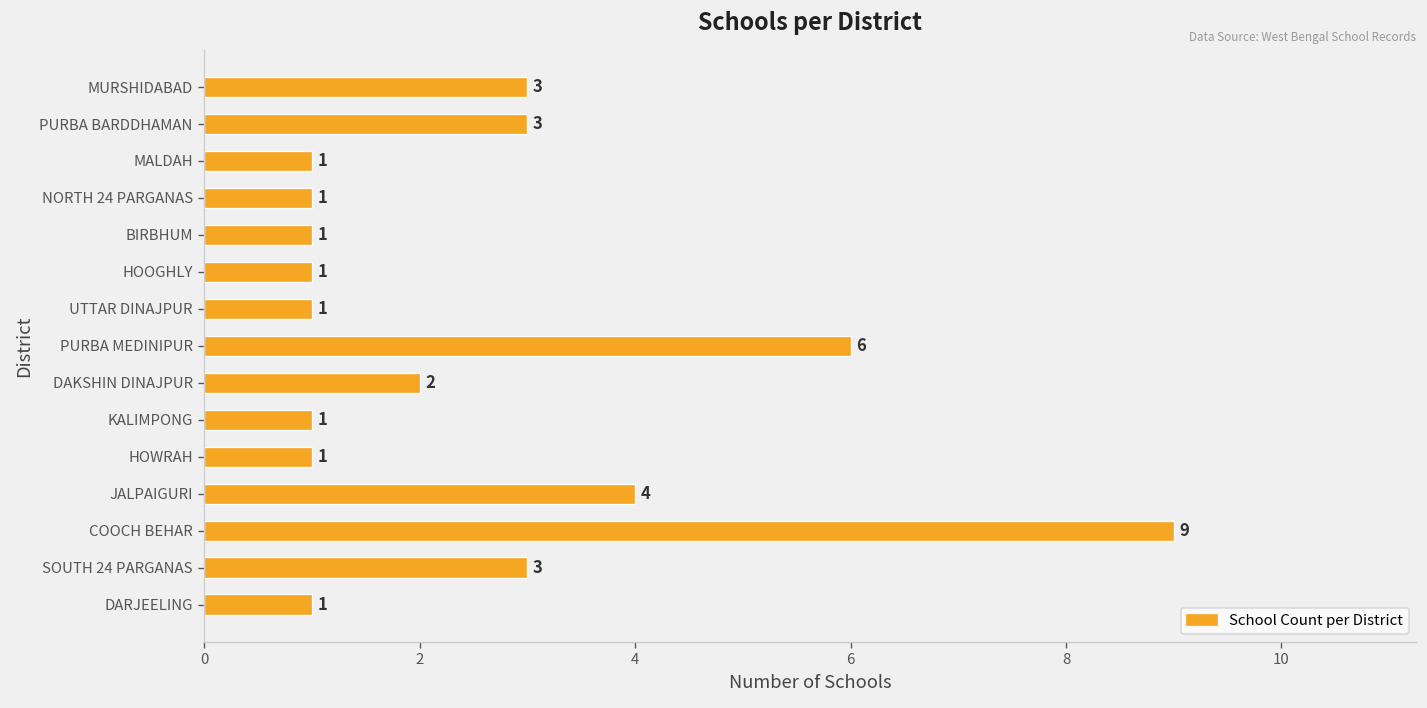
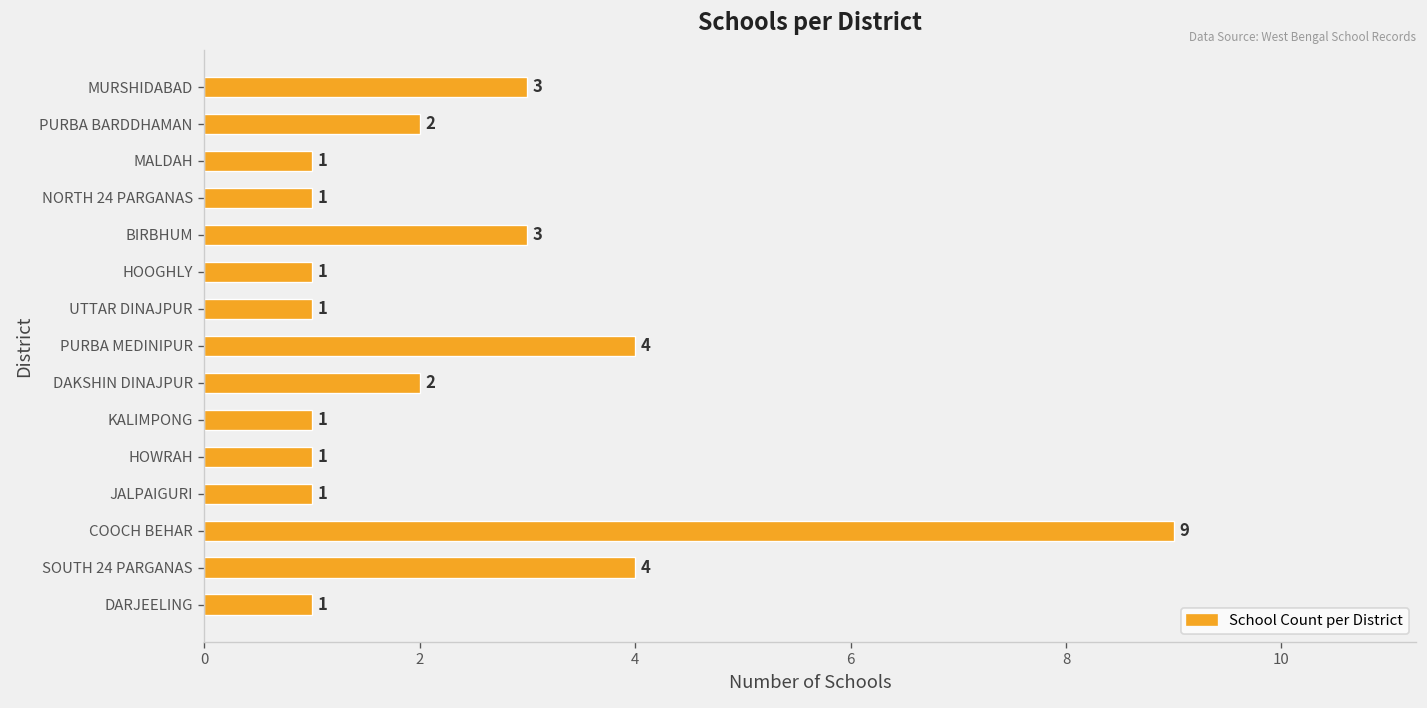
  {
    "MURSHIDABAD": 3,
-   "PURBA BARDDHAMAN": 3,
+   "PURBA BARDDHAMAN": 2,
    "MALDAH": 1,
    "NORTH 24 PARGANAS": 1,
-   "BIRBHUM": 1,
+   "BIRBHUM": 3,
    "HOOGHLY": 1,
    "UTTAR DINAJPUR": 1,
-   "PURBA MEDINIPUR": 6,
+   "PURBA MEDINIPUR": 4,
    "DAKSHIN DINAJPUR": 2,
    "KALIMPONG": 1,
    "HOWRAH": 1,
-   "JALPAIGURI": 4,
+   "JALPAIGURI": 1,
    "COOCH BEHAR": 9,
-   "SOUTH 24 PARGANAS": 3,
+   "SOUTH 24 PARGANAS": 4,
    "DARJEELING": 1
  }
